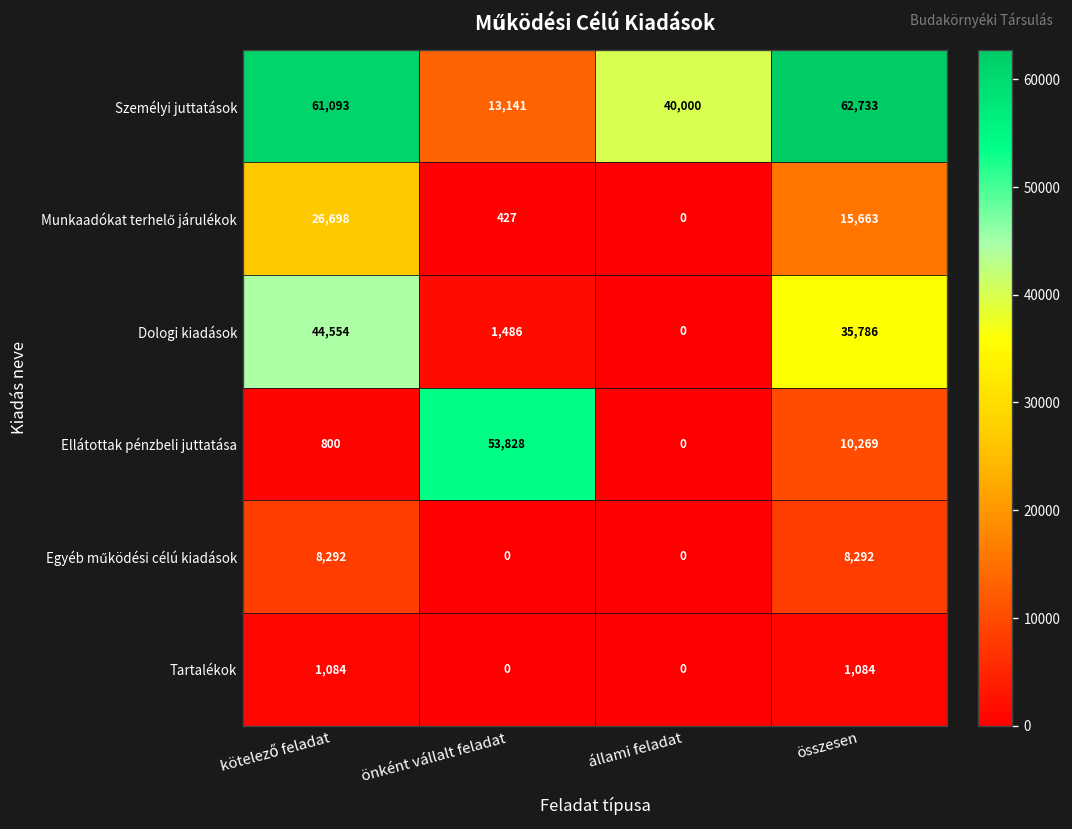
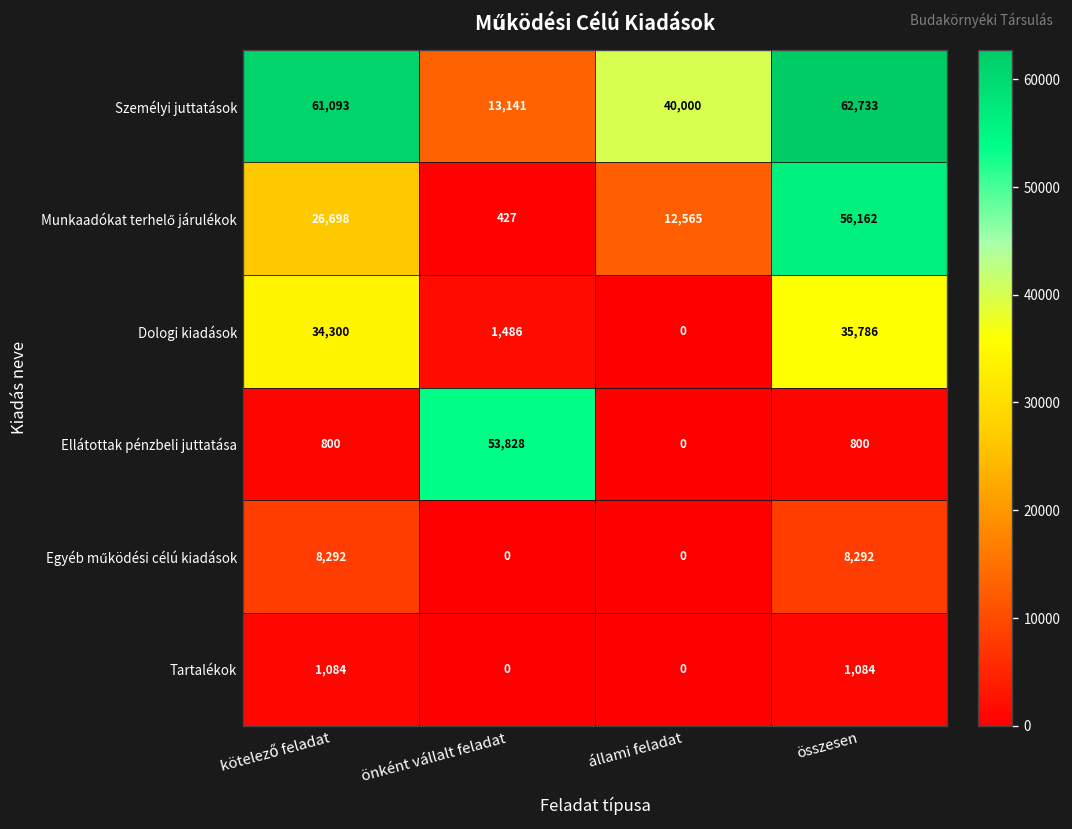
  {
    "Személyi juttatások": {
      "kötelező feladat": "61,093",
      "önként vállalt feladat": "13,141",
      "állami feladat": "40,000",
      "összesen": "62,733"
    },
    "Munkaadókat terhelő járulékok": {
      "kötelező feladat": "26,698",
      "önként vállalt feladat": "427",
-     "állami feladat": "0",
-     "összesen": "15,663"
+     "állami feladat": "12,565",
+     "összesen": "56,162"
    },
    "Dologi kiadások": {
-     "kötelező feladat": "44,554",
+     "kötelező feladat": "34,300",
      "önként vállalt feladat": "1,486",
      "állami feladat": "0",
      "összesen": "35,786"
    },
    "Ellátottak pénzbeli juttatása": {
      "kötelező feladat": "800",
      "önként vállalt feladat": "53,828",
      "állami feladat": "0",
-     "összesen": "10,269"
+     "összesen": "800"
    },
    "Egyéb működési célú kiadások": {
      "kötelező feladat": "8,292",
      "önként vállalt feladat": "0",
      "állami feladat": "0",
      "összesen": "8,292"
    },
    "Tartalékok": {
      "kötelező feladat": "1,084",
      "önként vállalt feladat": "0",
      "állami feladat": "0",
      "összesen": "1,084"
    }
  }
